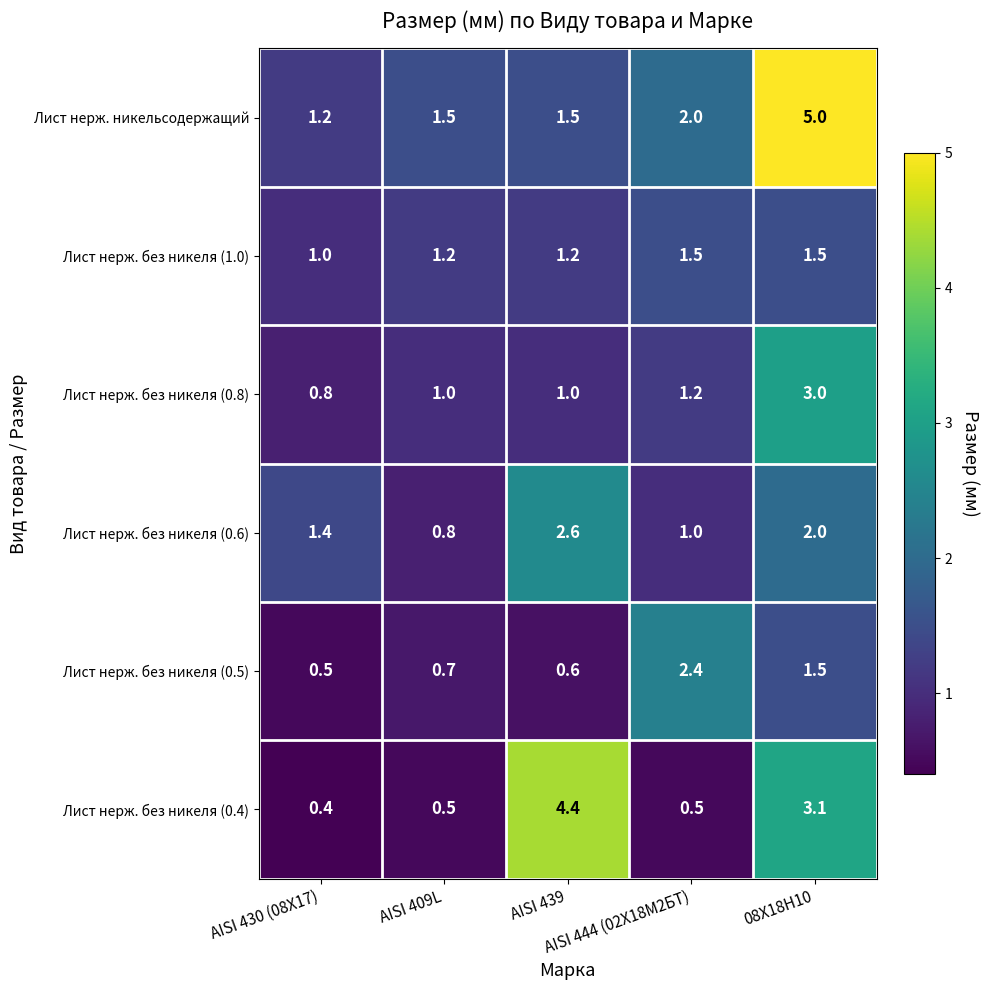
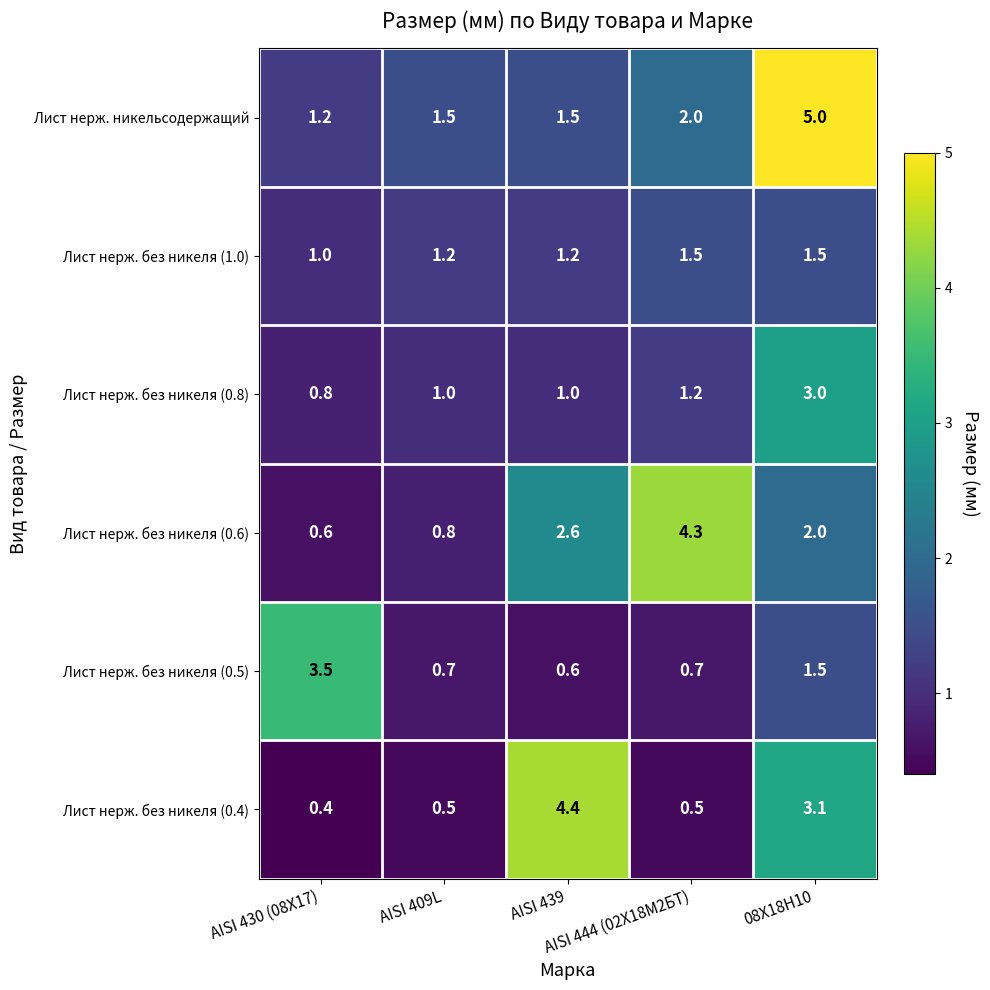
  {
    "Лист нерж. никельсодержащий": {
      "AISI 430 (08Х17)": 1.2,
      "AISI 409L": 1.5,
      "AISI 439": 1.5,
      "AISI 444 (02Х18М2БТ)": 2.0,
      "08Х18Н10": 5.0
    },
    "Лист нерж. без никеля (1.0)": {
      "AISI 430 (08Х17)": 1.0,
      "AISI 409L": 1.2,
      "AISI 439": 1.2,
      "AISI 444 (02Х18М2БТ)": 1.5,
      "08Х18Н10": 1.5
    },
    "Лист нерж. без никеля (0.8)": {
      "AISI 430 (08Х17)": 0.8,
      "AISI 409L": 1.0,
      "AISI 439": 1.0,
      "AISI 444 (02Х18М2БТ)": 1.2,
      "08Х18Н10": 3.0
    },
    "Лист нерж. без никеля (0.6)": {
-     "AISI 430 (08Х17)": 1.4,
+     "AISI 430 (08Х17)": 0.6,
      "AISI 409L": 0.8,
      "AISI 439": 2.6,
-     "AISI 444 (02Х18М2БТ)": 1.0,
+     "AISI 444 (02Х18М2БТ)": 4.3,
      "08Х18Н10": 2.0
    },
    "Лист нерж. без никеля (0.5)": {
-     "AISI 430 (08Х17)": 0.5,
+     "AISI 430 (08Х17)": 3.5,
      "AISI 409L": 0.7,
      "AISI 439": 0.6,
-     "AISI 444 (02Х18М2БТ)": 2.4,
+     "AISI 444 (02Х18М2БТ)": 0.7,
      "08Х18Н10": 1.5
    },
    "Лист нерж. без никеля (0.4)": {
      "AISI 430 (08Х17)": 0.4,
      "AISI 409L": 0.5,
      "AISI 439": 4.4,
      "AISI 444 (02Х18М2БТ)": 0.5,
      "08Х18Н10": 3.1
    }
  }
